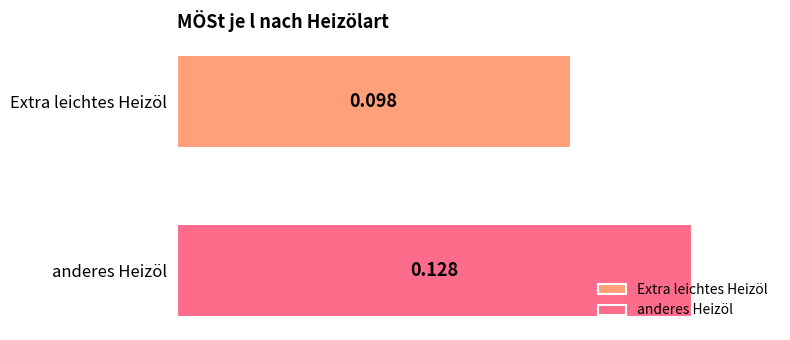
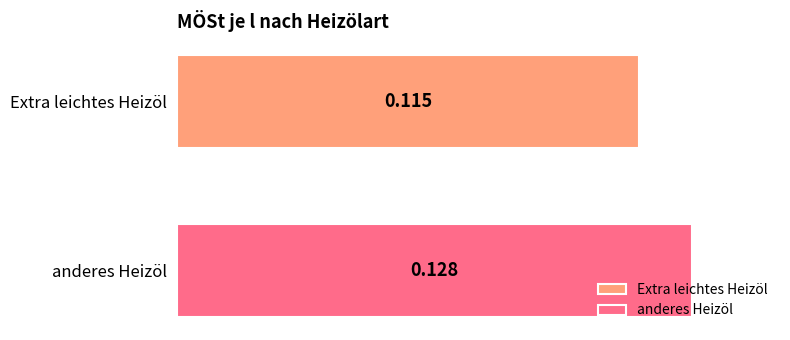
  {
-   "Extra leichtes Heizöl": 0.098,
+   "Extra leichtes Heizöl": 0.115,
    "anderes Heizöl": 0.128
  }
